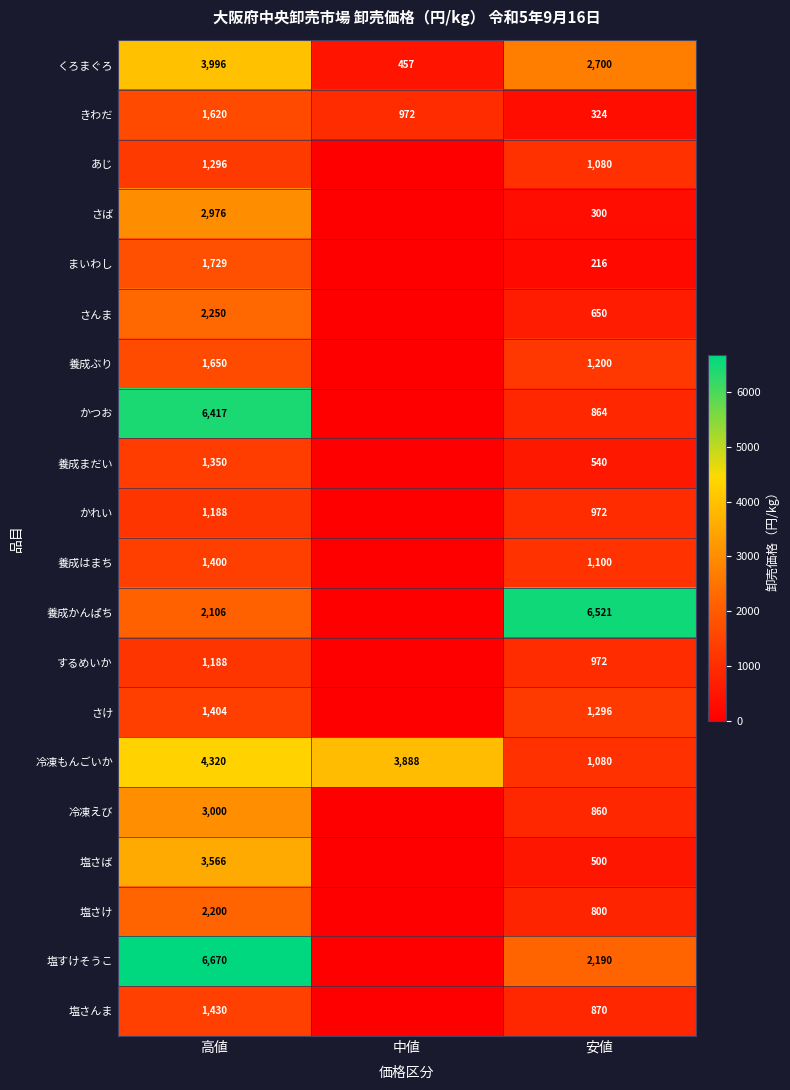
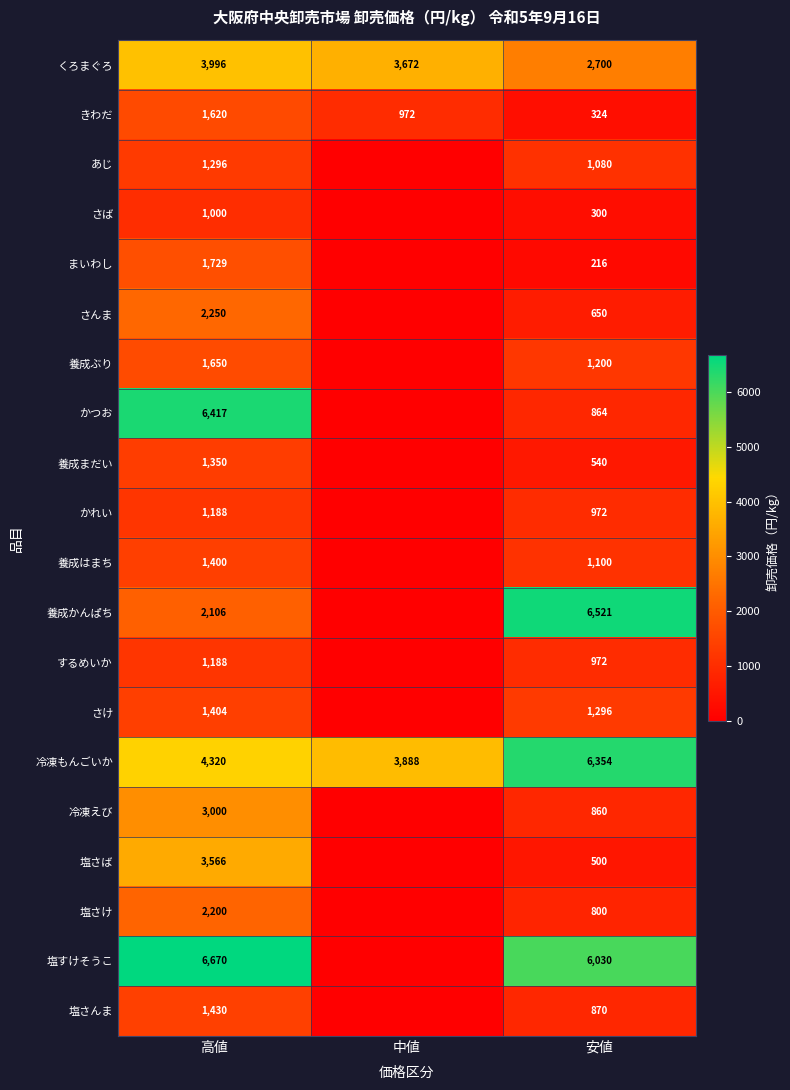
  {
    "くろまぐろ": {
      "高値": "3,996",
-     "中値": "457",
+     "中値": "3,672",
      "安値": "2,700"
    },
    "きわだ": {
      "高値": "1,620",
      "中値": "972",
      "安値": "324"
    },
    "あじ": {
      "高値": "1,296",
      "安値": "1,080"
    },
    "さば": {
-     "高値": "2,976",
+     "高値": "1,000",
      "安値": "300"
    },
    "まいわし": {
      "高値": "1,729",
      "安値": "216"
    },
    "さんま": {
      "高値": "2,250",
      "安値": "650"
    },
    "養成ぶり": {
      "高値": "1,650",
      "安値": "1,200"
    },
    "かつお": {
      "高値": "6,417",
      "安値": "864"
    },
    "養成まだい": {
      "高値": "1,350",
      "安値": "540"
    },
    "かれい": {
      "高値": "1,188",
      "安値": "972"
    },
    "養成はまち": {
      "高値": "1,400",
      "安値": "1,100"
    },
    "養成かんぱち": {
      "高値": "2,106",
      "安値": "6,521"
    },
    "するめいか": {
      "高値": "1,188",
      "安値": "972"
    },
    "さけ": {
      "高値": "1,404",
      "安値": "1,296"
    },
    "冷凍もんごいか": {
      "高値": "4,320",
      "中値": "3,888",
-     "安値": "1,080"
+     "安値": "6,354"
    },
    "冷凍えび": {
      "高値": "3,000",
      "安値": "860"
    },
    "塩さば": {
      "高値": "3,566",
      "安値": "500"
    },
    "塩さけ": {
      "高値": "2,200",
      "安値": "800"
    },
    "塩すけそうこ": {
      "高値": "6,670",
-     "安値": "2,190"
+     "安値": "6,030"
    },
    "塩さんま": {
      "高値": "1,430",
      "安値": "870"
    }
  }
